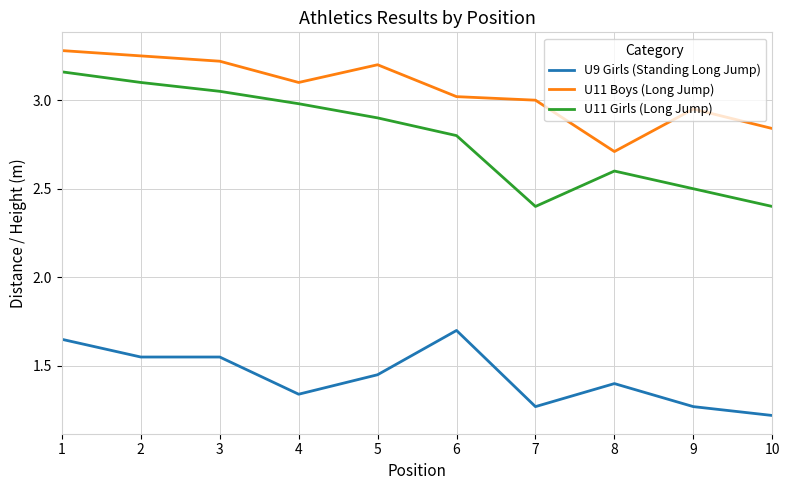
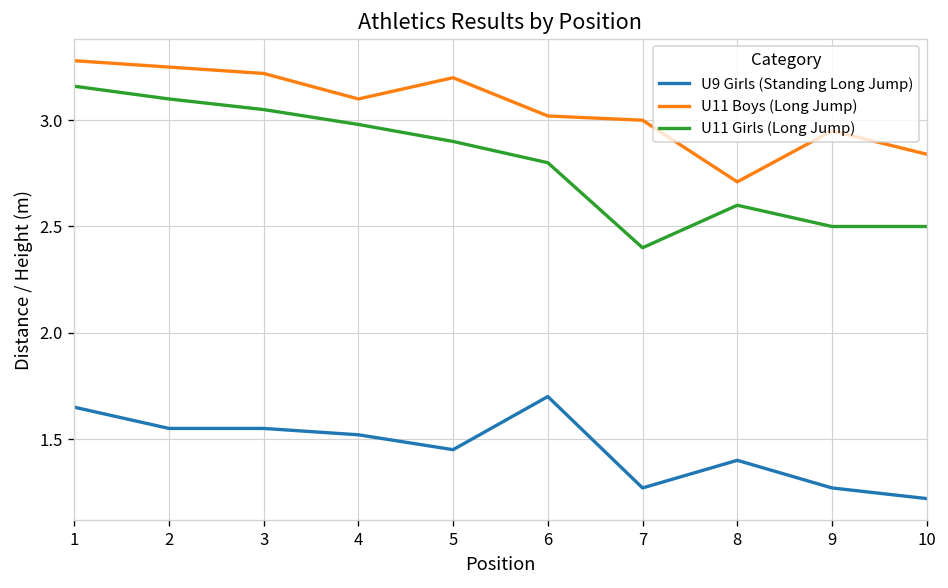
  {
    "U9 Girls (Standing Long Jump)": {
      "1": 1.65,
      "2": 1.55,
      "3": 1.55,
-     "4": 1.34,
+     "4": 1.52,
      "5": 1.45,
      "6": 1.70,
      "7": 1.27,
      "8": 1.40,
      "9": 1.27,
      "10": 1.22
    },
    "U11 Boys (Long Jump)": {
      "1": 3.28,
      "2": 3.25,
      "3": 3.22,
      "4": 3.10,
      "5": 3.20,
      "6": 3.02,
      "7": 3.00,
      "8": 2.71,
      "10": 2.84
    },
    "U11 Girls (Long Jump)": {
      "1": 3.16,
      "2": 3.1,
      "3": 3.05,
      "4": 2.98,
      "5": 2.9,
      "6": 2.8,
      "7": 2.4,
      "8": 2.6,
      "9": 2.5,
-     "10": 2.4
+     "10": 2.5
    }
  }
